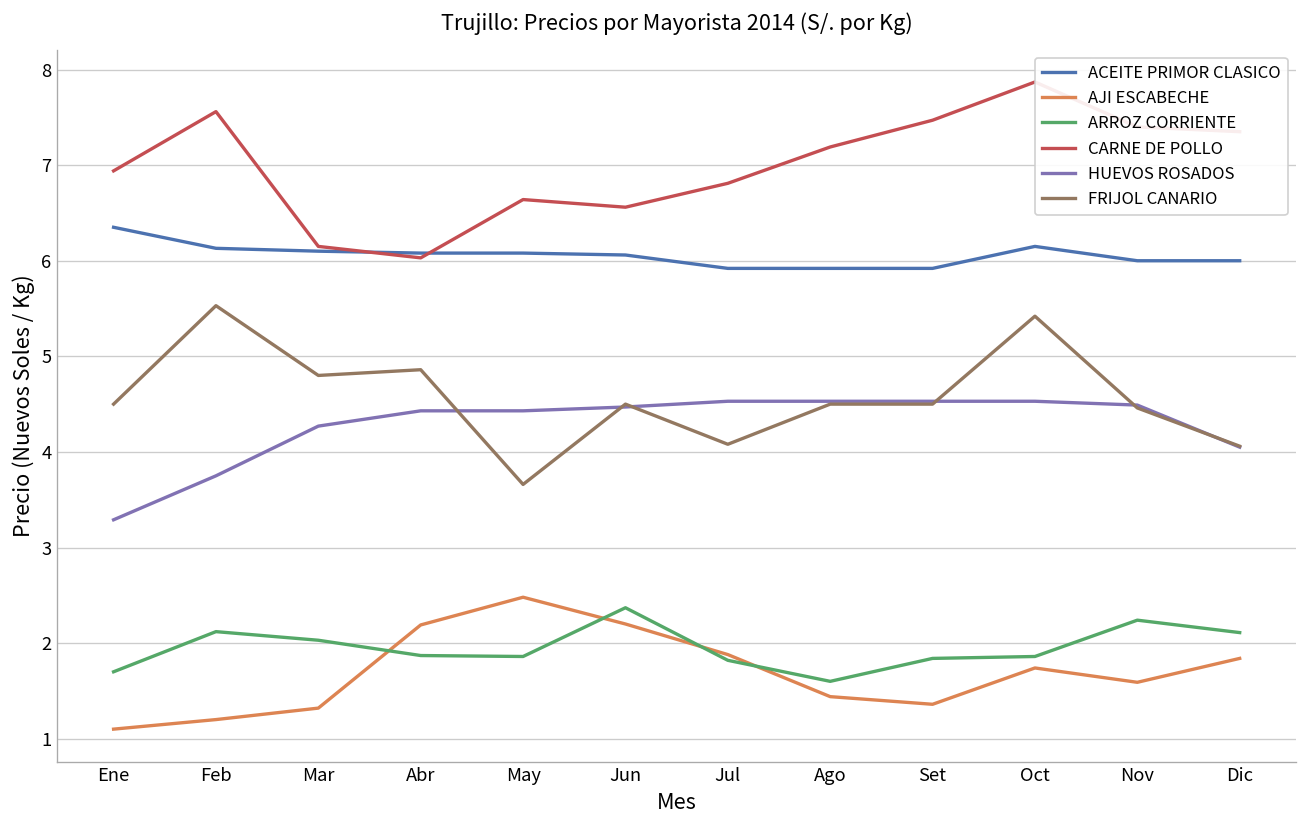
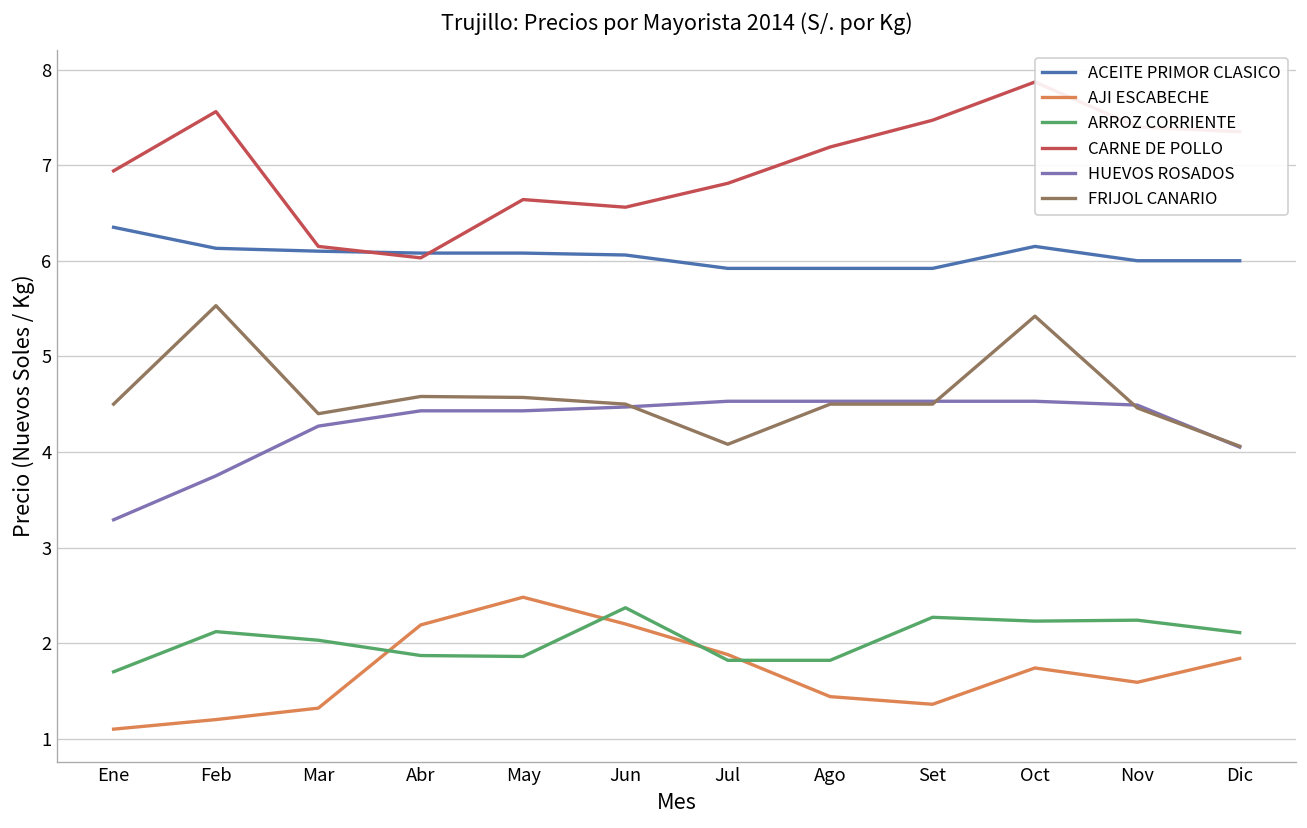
  {
    "ARROZ CORRIENTE": {
      "Ene": 1.7,
      "Feb": 2.1,
      "Mar": 2.0,
      "Abr": 1.9,
      "May": 1.9,
      "Jun": 2.4,
      "Jul": 1.8,
-     "Ago": 1.6,
-     "Set": 1.8,
-     "Oct": 1.9,
+     "Ago": 1.8,
+     "Set": 2.3,
+     "Oct": 2.2,
      "Nov": 2.2,
      "Dic": 2.1
    },
    "FRIJOL CANARIO": {
      "Ene": 4.5,
      "Feb": 5.5,
-     "Mar": 4.8,
-     "Abr": 4.9,
-     "May": 3.7,
+     "Mar": 4.4,
+     "Abr": 4.6,
+     "May": 4.6,
      "Jul": 4.1,
      "Oct": 5.4
    }
  }
